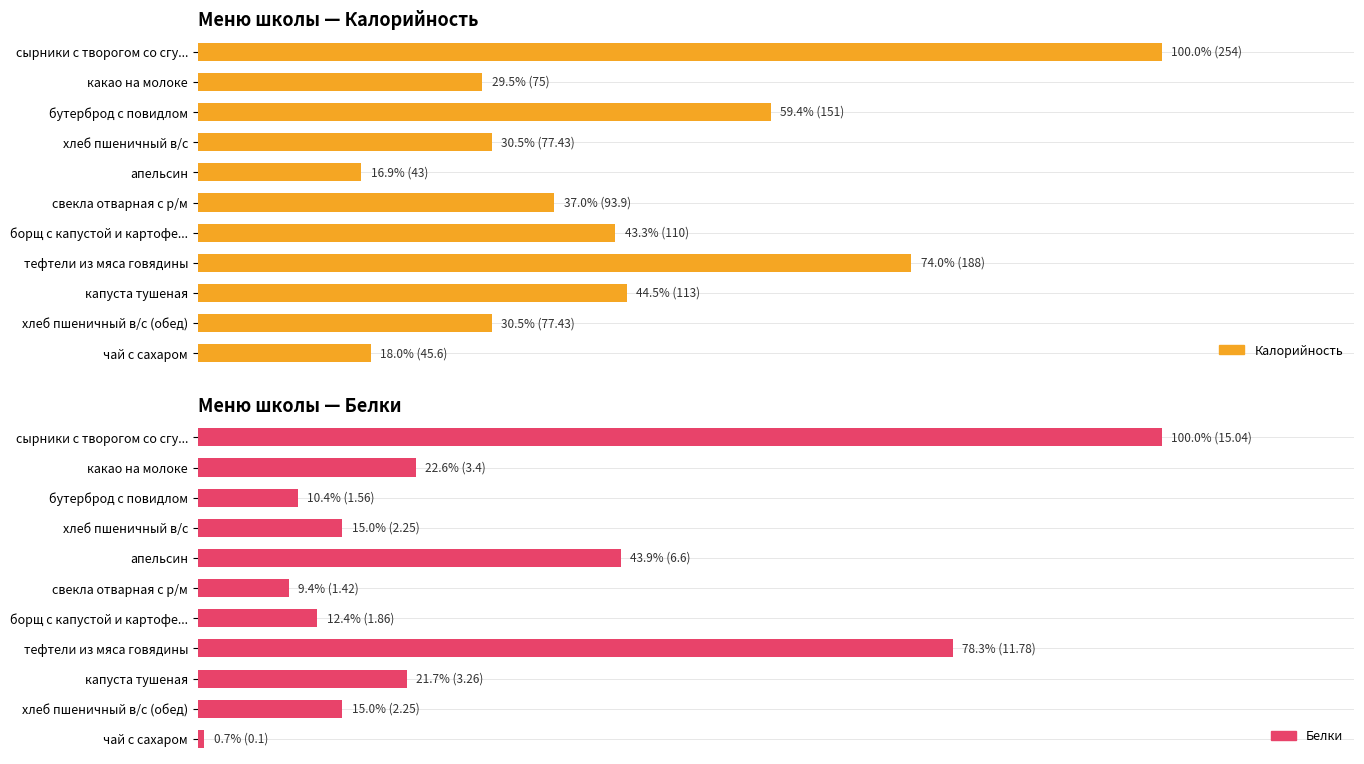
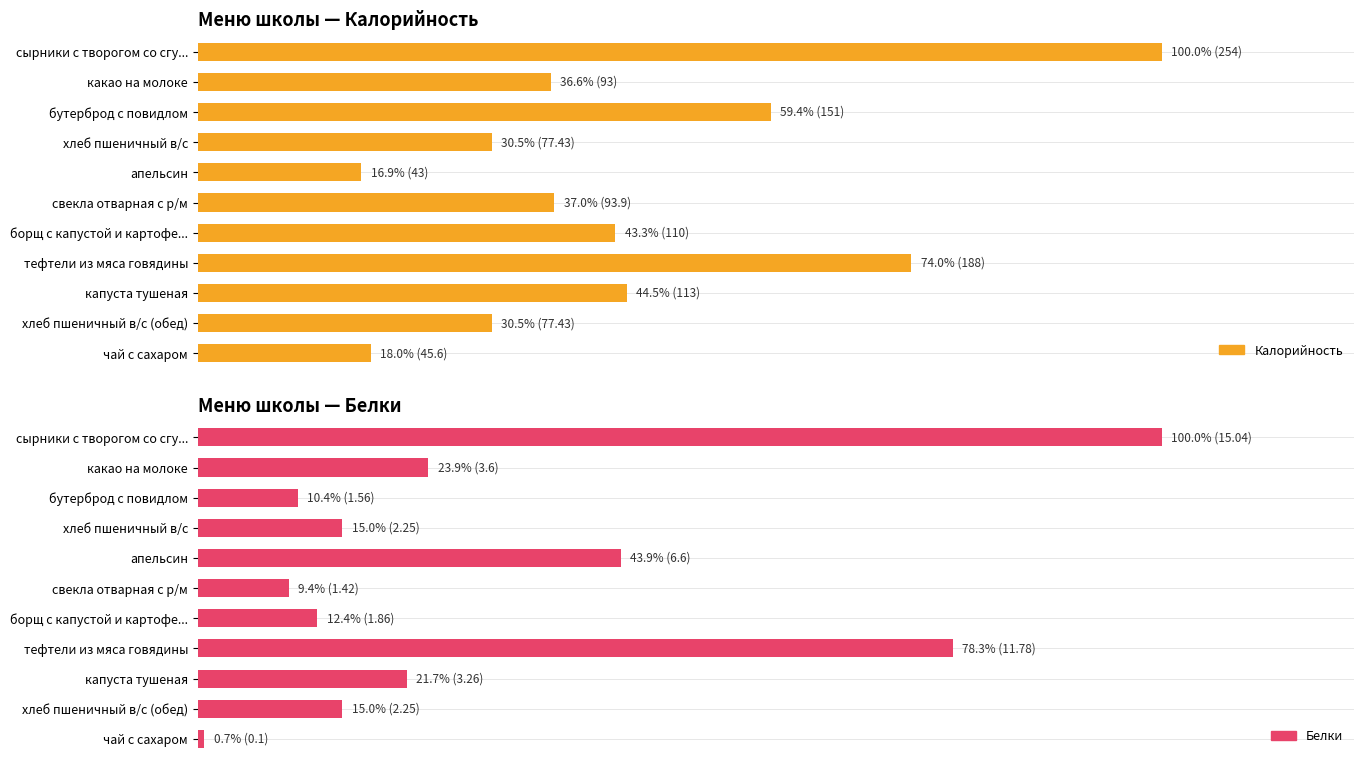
  {
    "Меню школы — Калорийность": {
      "сырники с творогом со сгу...": "100.0%",
-     "какао на молоке": "29.5% (75)",
+     "какао на молоке": "36.6% (93)",
      "бутерброд с повидлом": "59.4%",
      "хлеб пшеничный в/с": "30.5%",
      "апельсин": "16.9%",
      "свекла отварная с р/м": "37.0%",
      "борщ с капустой и картофе...": "43.3%",
      "тефтели из мяса говядины": "74.0%",
      "капуста тушеная": "44.5%",
      "хлеб пшеничный в/с (обед)": "30.5%",
      "чай с сахаром": "18.0%"
    },
    "Меню школы — Белки": {
      "сырники с творогом со сгу...": "100.0%",
-     "какао на молоке": "22.6% (3.4)",
+     "какао на молоке": "23.9% (3.6)",
      "бутерброд с повидлом": "10.4%",
      "хлеб пшеничный в/с": "15.0%",
      "апельсин": "43.9%",
      "свекла отварная с р/м": "9.4%",
      "борщ с капустой и картофе...": "12.4%",
      "тефтели из мяса говядины": "78.3%",
      "капуста тушеная": "21.7%",
      "хлеб пшеничный в/с (обед)": "15.0%",
      "чай с сахаром": "0.7%"
    }
  }
